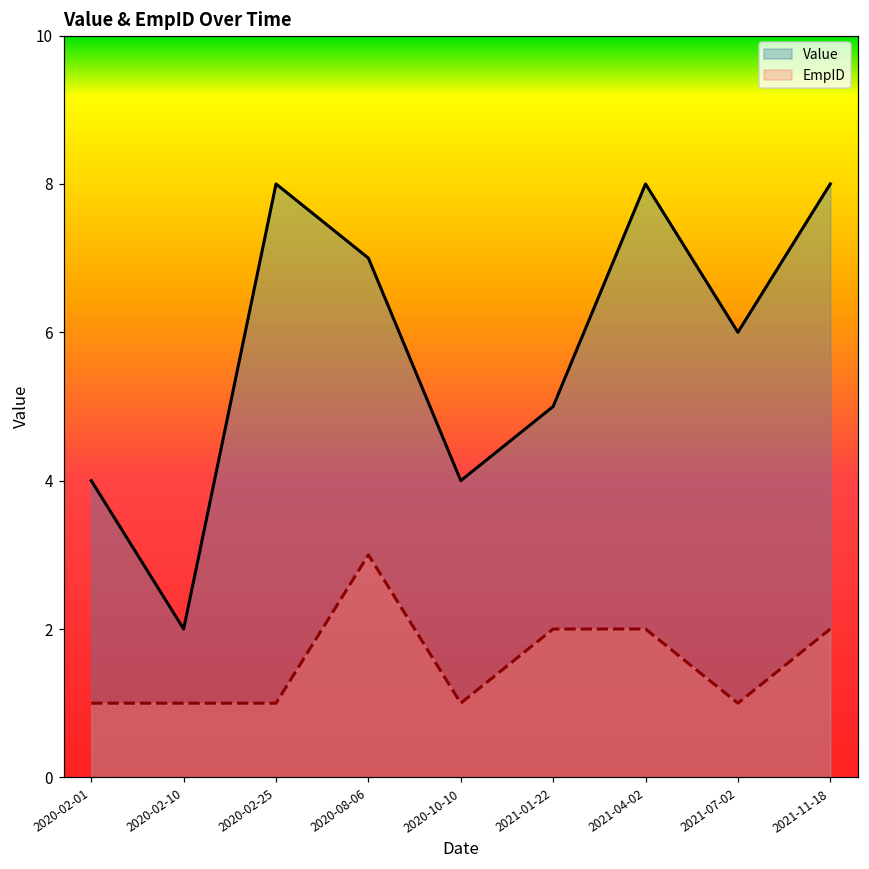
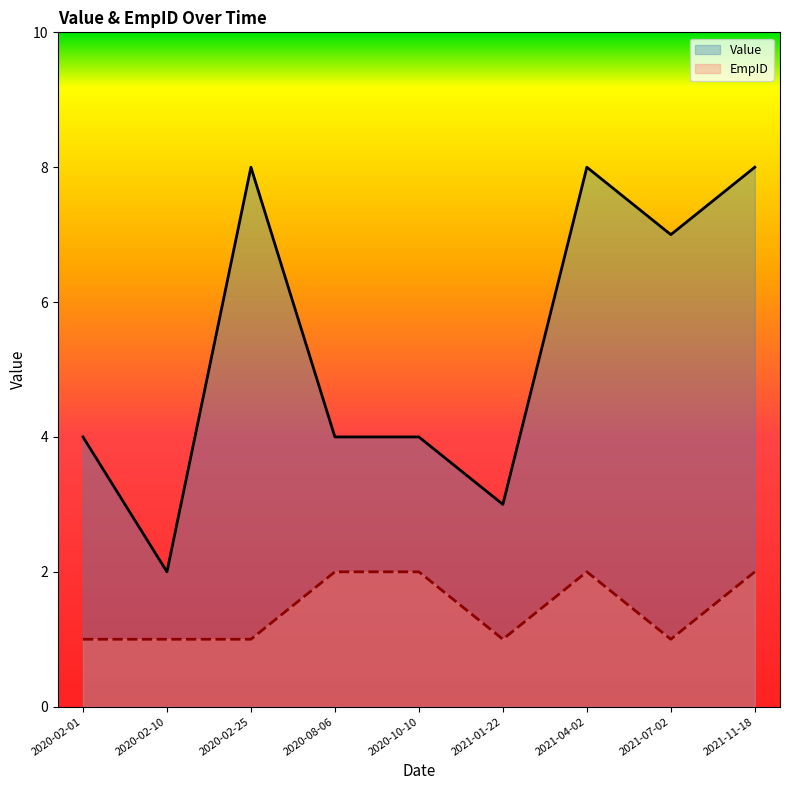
  {
    "Value": {
      "2020-02-01": 4,
      "2020-02-10": 2,
      "2020-02-25": 8,
-     "2020-08-06": 7,
+     "2020-08-06": 4,
      "2020-10-10": 4,
-     "2021-01-22": 5,
+     "2021-01-22": 3,
      "2021-04-02": 8,
-     "2021-07-02": 6,
+     "2021-07-02": 7,
      "2021-11-18": 8
    },
    "EmpID": {
      "2020-02-01": 1,
      "2020-02-10": 1,
      "2020-02-25": 1,
-     "2020-08-06": 3,
-     "2020-10-10": 1,
-     "2021-01-22": 2,
+     "2020-08-06": 2,
+     "2020-10-10": 2,
+     "2021-01-22": 1,
      "2021-04-02": 2,
      "2021-07-02": 1,
      "2021-11-18": 2
    }
  }
